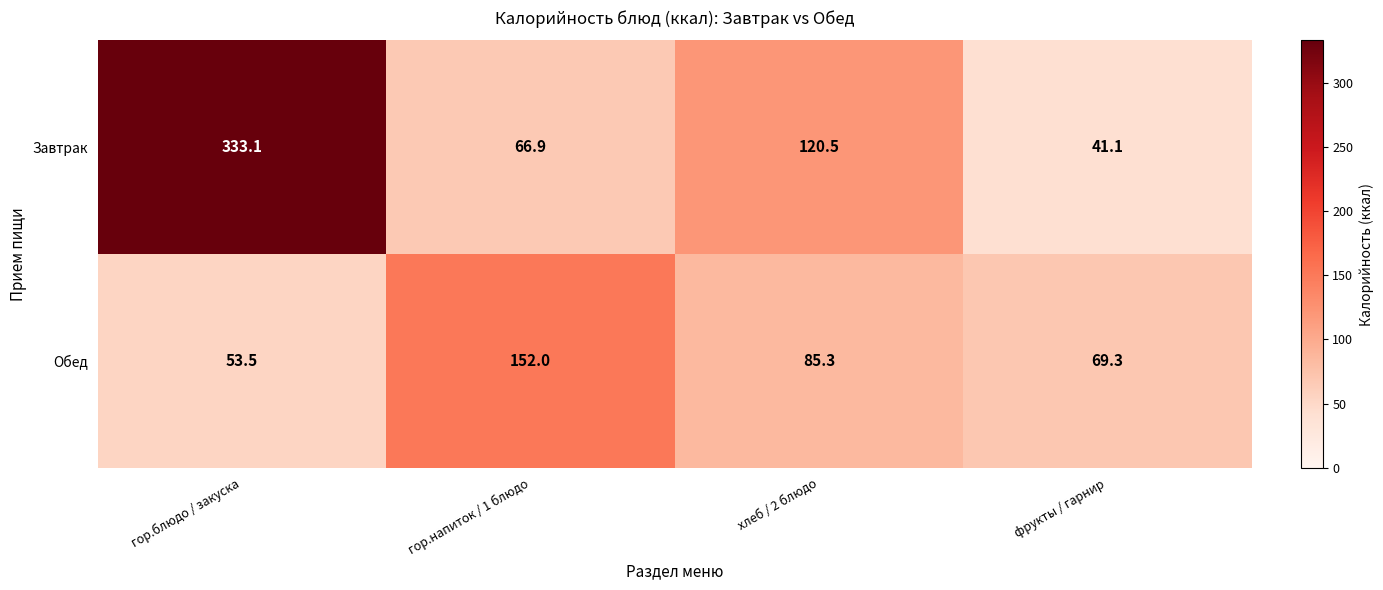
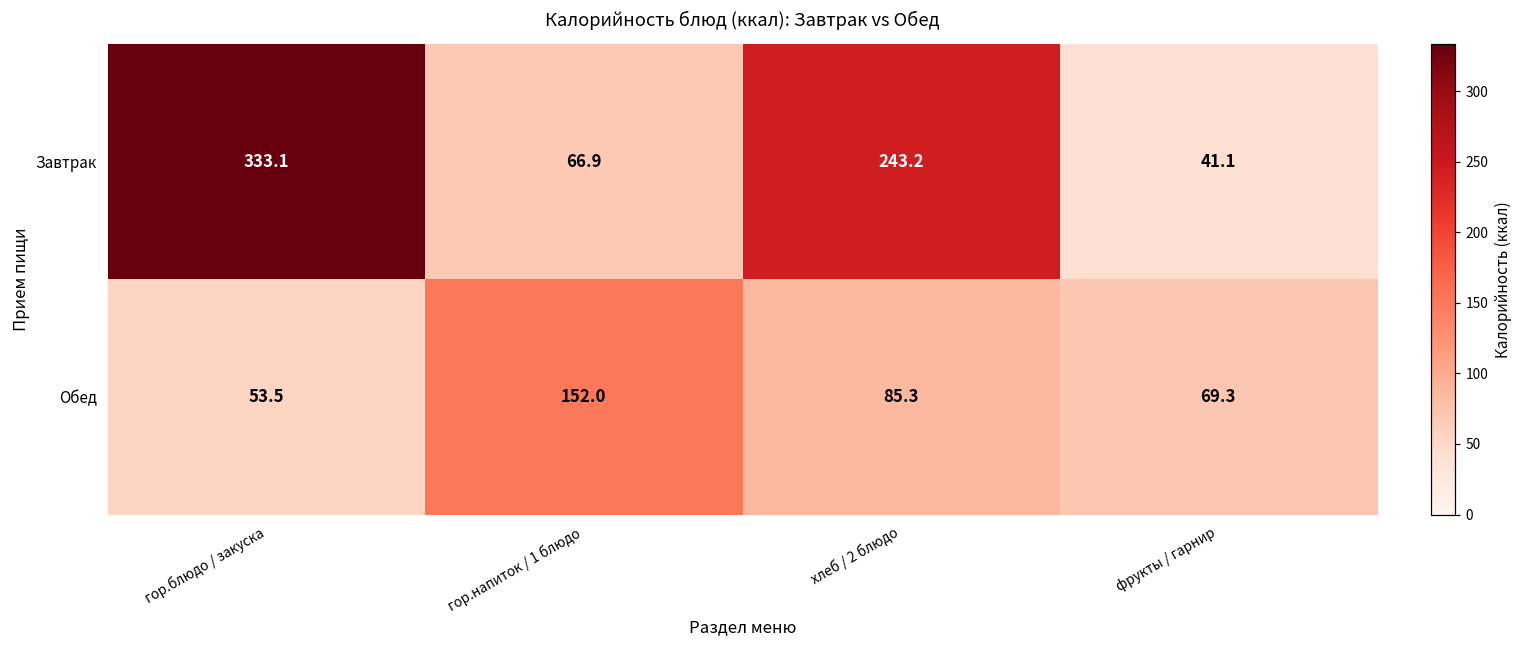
  {
    "Завтрак": {
      "гор.блюдо / закуска": 333.1,
      "гор.напиток / 1 блюдо": 66.9,
-     "хлеб / 2 блюдо": 120.5,
+     "хлеб / 2 блюдо": 243.2,
      "фрукты / гарнир": 41.1
    },
    "Обед": {
      "гор.блюдо / закуска": 53.5,
      "гор.напиток / 1 блюдо": 152.0,
      "хлеб / 2 блюдо": 85.3,
      "фрукты / гарнир": 69.3
    }
  }
